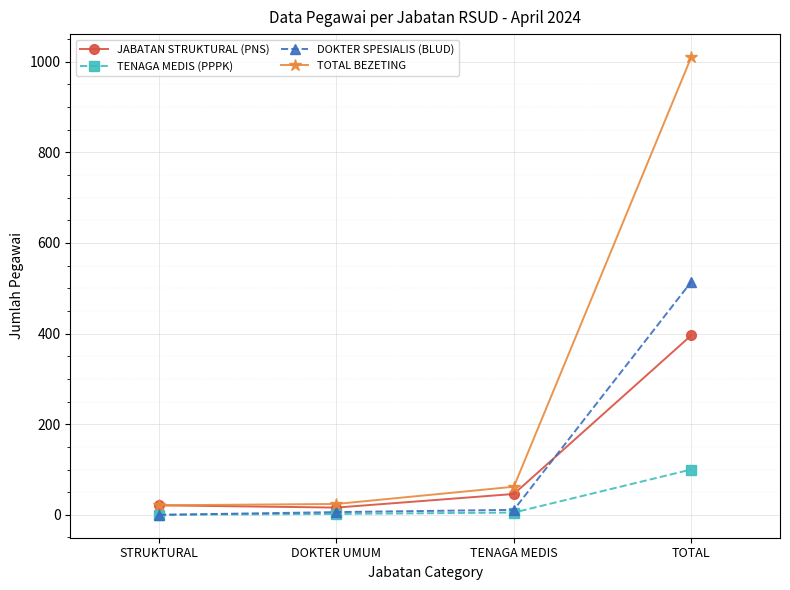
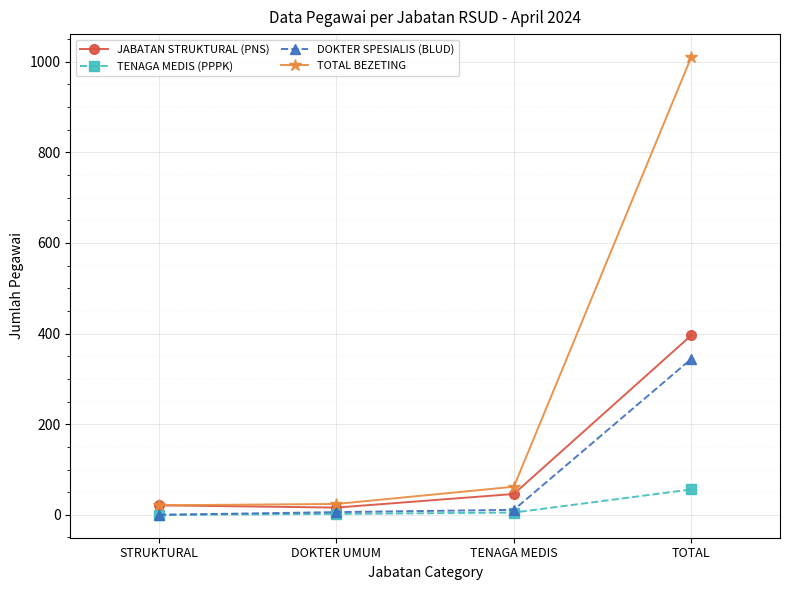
  {
    "TENAGA MEDIS (PPPK)": {
      "TENAGA MEDIS": 10,
-     "TOTAL": 100
+     "TOTAL": 60
    },
    "DOKTER SPESIALIS (BLUD)": {
      "TENAGA MEDIS": 10,
-     "TOTAL": 510
+     "TOTAL": 340
    }
  }
